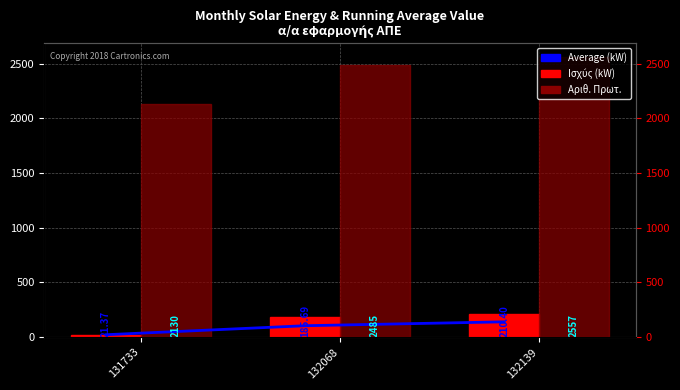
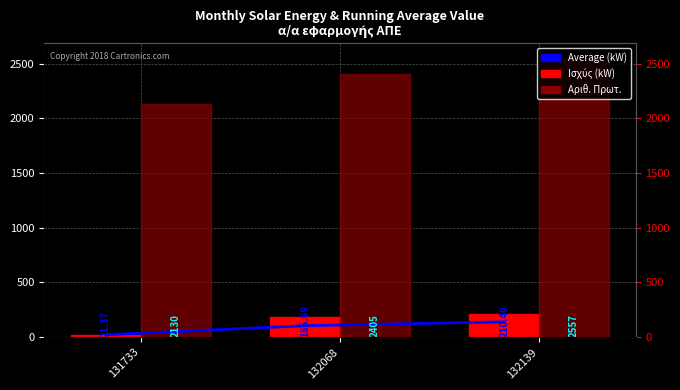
  {
    "Αριθ. Πρωτ.": {
      "131733": 2130,
-     "132068": 2485
+     "132068": 2405
    }
  }
